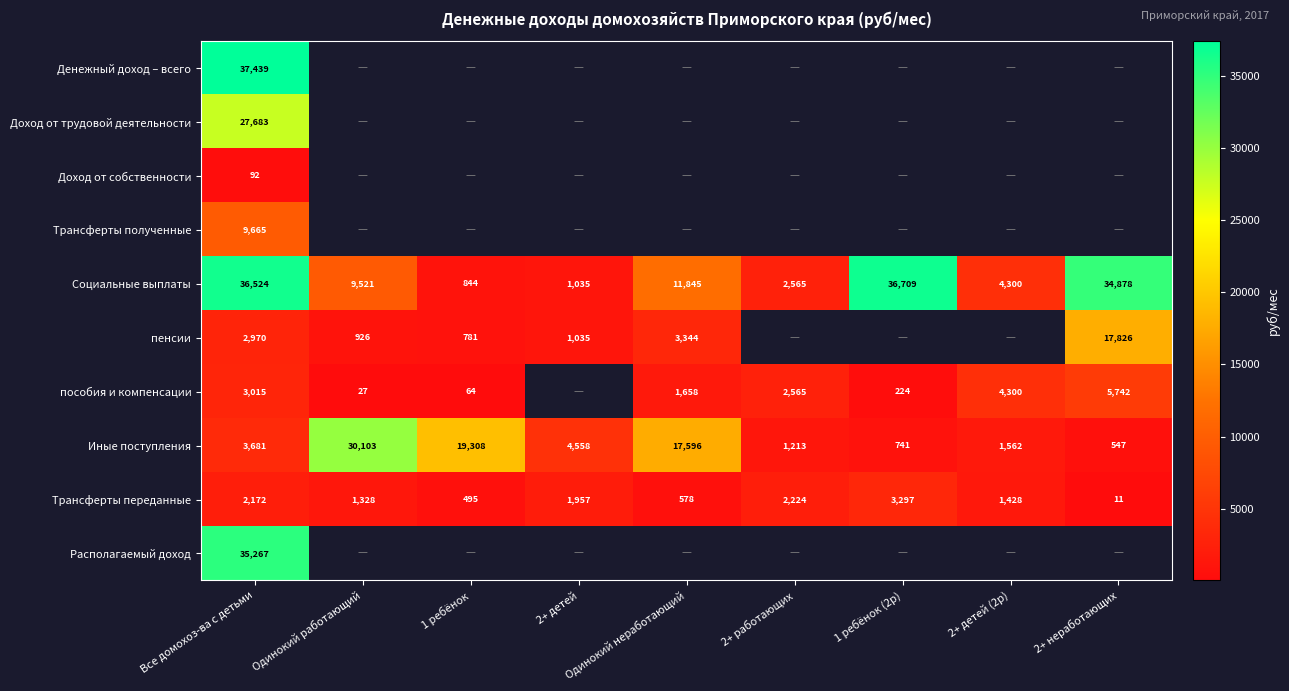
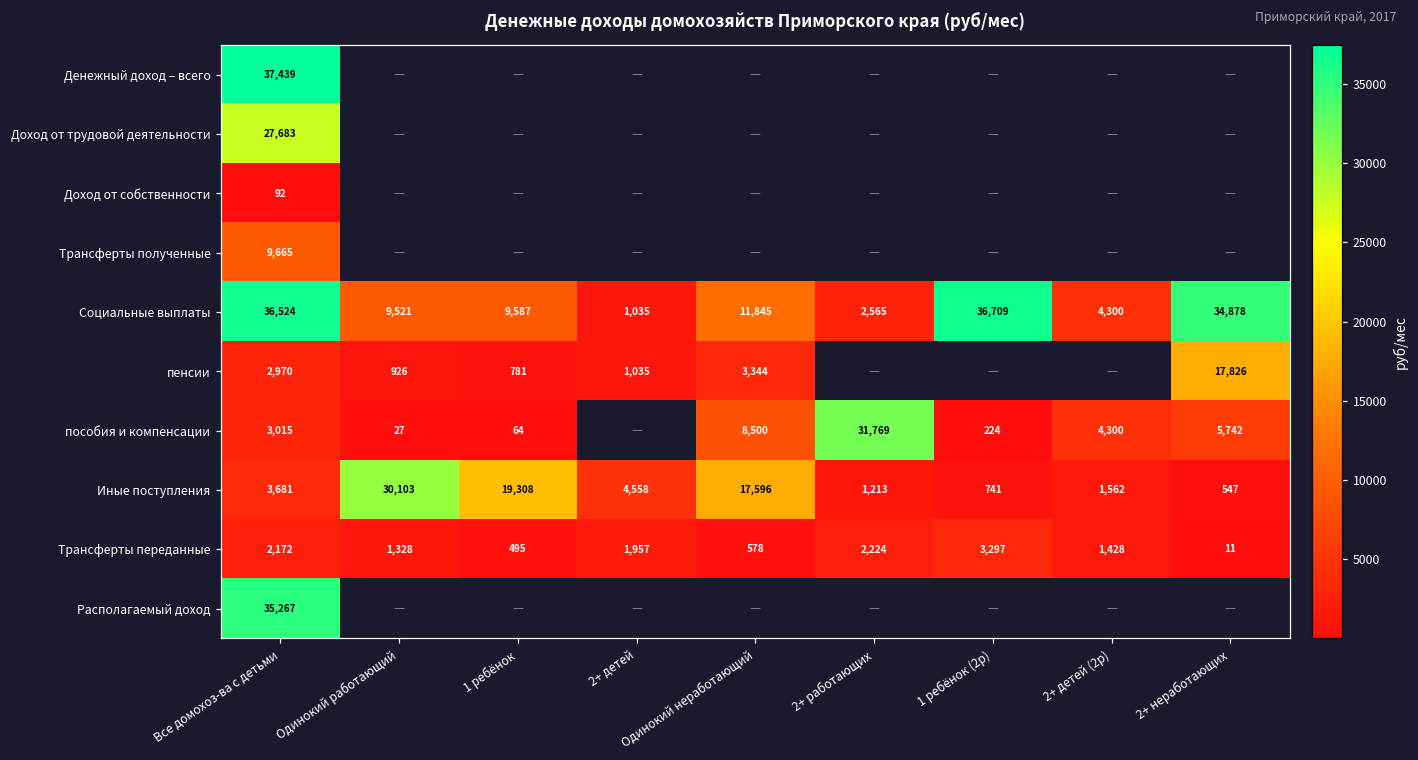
  {
    "Денежный доход – всего": {
      "Все домохоз-ва с детьми": "37,439"
    },
    "Доход от трудовой деятельности": {
      "Все домохоз-ва с детьми": "27,683"
    },
    "Доход от собственности": {
      "Все домохоз-ва с детьми": "92"
    },
    "Трансферты полученные": {
      "Все домохоз-ва с детьми": "9,665"
    },
    "Социальные выплаты": {
      "Все домохоз-ва с детьми": "36,524",
      "Одинокий работающий": "9,521",
-     "1 ребёнок": "844",
+     "1 ребёнок": "9,587",
      "2+ детей": "1,035",
      "Одинокий неработающий": "11,845",
      "2+ работающих": "2,565",
      "1 ребёнок (2р)": "36,709",
      "2+ детей (2р)": "4,300",
      "2+ неработающих": "34,878"
    },
    "пенсии": {
      "Все домохоз-ва с детьми": "2,970",
      "Одинокий работающий": "926",
      "1 ребёнок": "781",
      "2+ детей": "1,035",
      "Одинокий неработающий": "3,344",
      "2+ неработающих": "17,826"
    },
    "пособия и компенсации": {
      "Все домохоз-ва с детьми": "3,015",
      "Одинокий работающий": "27",
      "1 ребёнок": "64",
-     "Одинокий неработающий": "1,658",
-     "2+ работающих": "2,565",
+     "Одинокий неработающий": "8,500",
+     "2+ работающих": "31,769",
      "1 ребёнок (2р)": "224",
      "2+ детей (2р)": "4,300",
      "2+ неработающих": "5,742"
    },
    "Иные поступления": {
      "Все домохоз-ва с детьми": "3,681",
      "Одинокий работающий": "30,103",
      "1 ребёнок": "19,308",
      "2+ детей": "4,558",
      "Одинокий неработающий": "17,596",
      "2+ работающих": "1,213",
      "1 ребёнок (2р)": "741",
      "2+ детей (2р)": "1,562",
      "2+ неработающих": "547"
    },
    "Трансферты переданные": {
      "Все домохоз-ва с детьми": "2,172",
      "Одинокий работающий": "1,328",
      "1 ребёнок": "495",
      "2+ детей": "1,957",
      "Одинокий неработающий": "578",
      "2+ работающих": "2,224",
      "1 ребёнок (2р)": "3,297",
      "2+ детей (2р)": "1,428",
      "2+ неработающих": "11"
    },
    "Располагаемый доход": {
      "Все домохоз-ва с детьми": "35,267"
    }
  }
